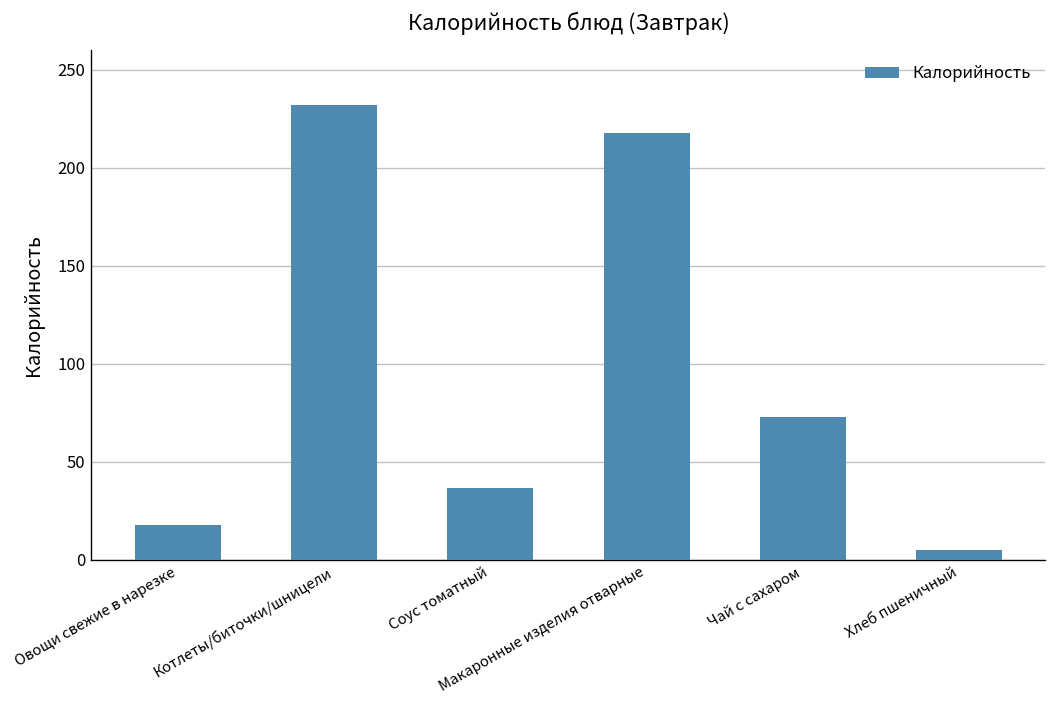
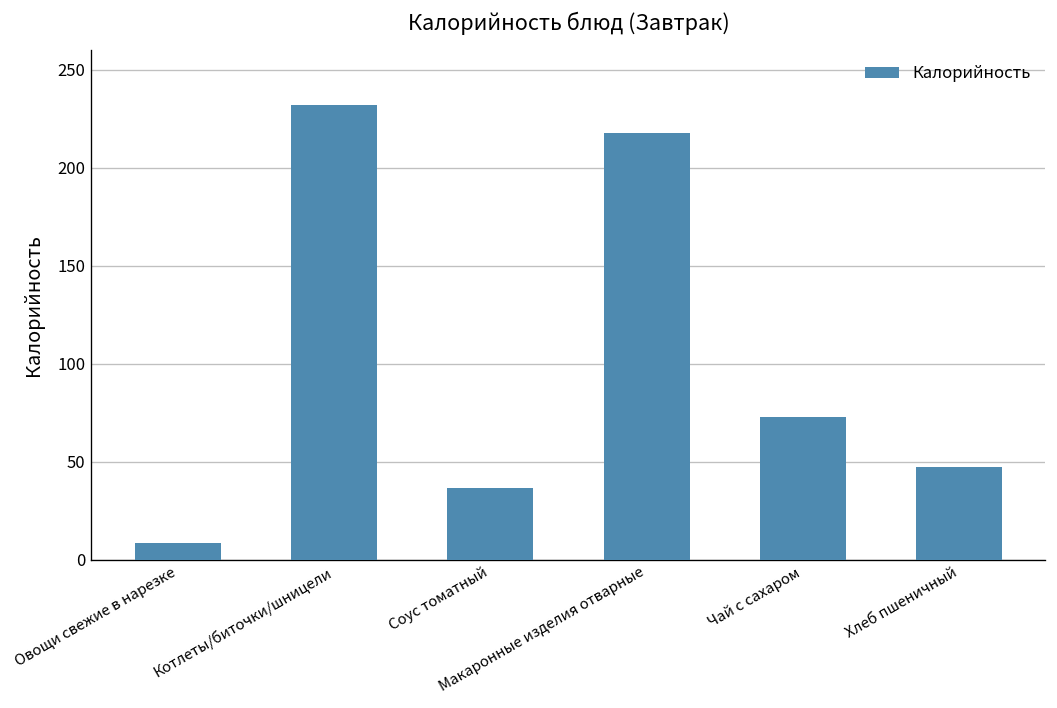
  {
-   "Овощи свежие в нарезке": 18,
+   "Овощи свежие в нарезке": 8,
    "Котлеты/биточки/шницели": 232,
    "Соус томатный": 37,
    "Макаронные изделия отварные": 218,
    "Чай с сахаром": 73,
-   "Хлеб пшеничный": 5
+   "Хлеб пшеничный": 47
  }
